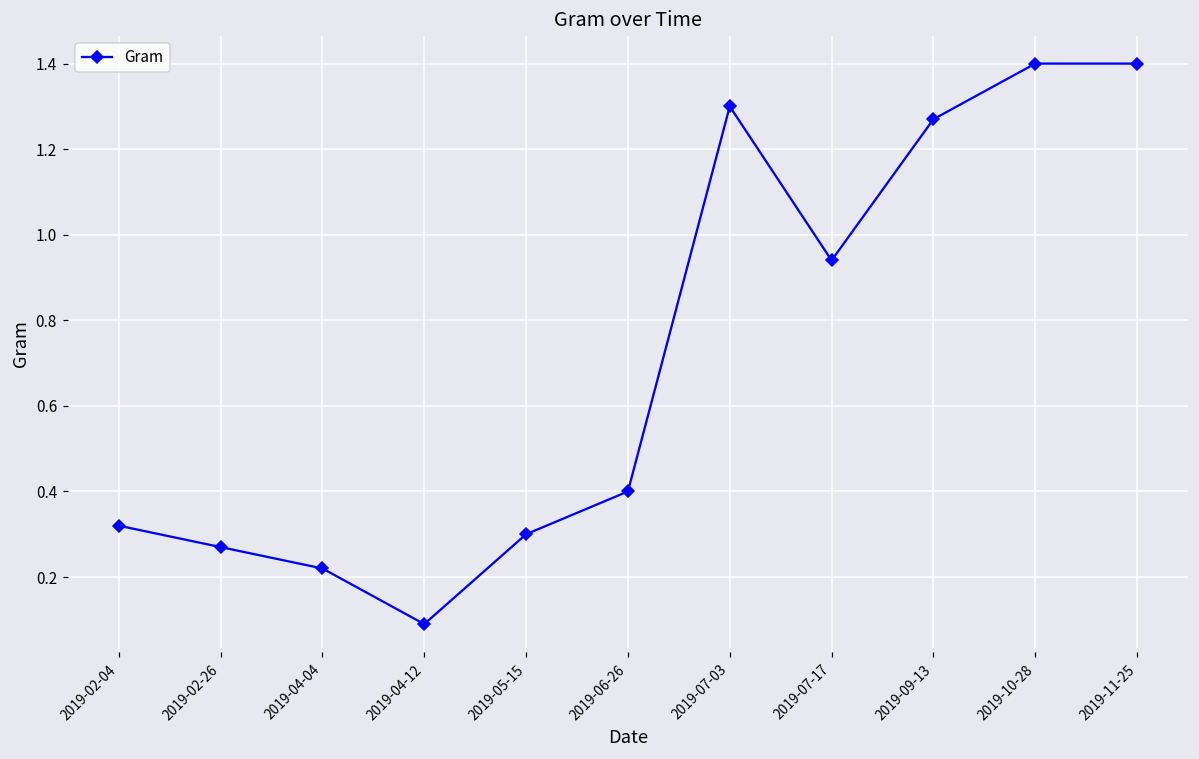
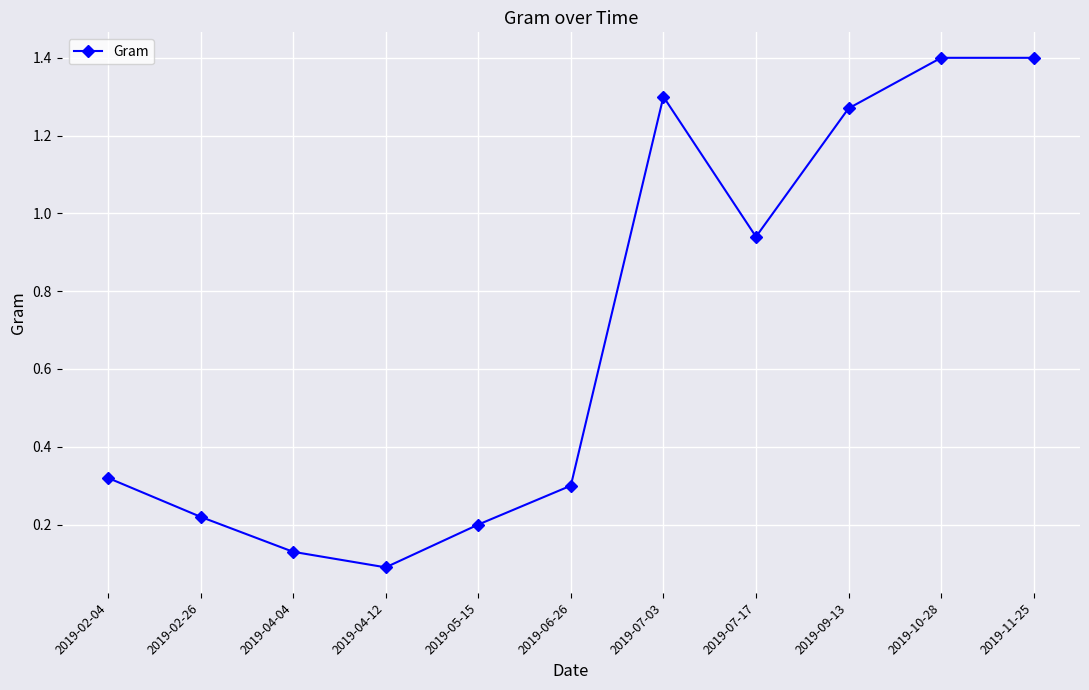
  {
    "2019-02-04": 0.32,
-   "2019-02-26": 0.27,
-   "2019-04-04": 0.22,
+   "2019-02-26": 0.22,
+   "2019-04-04": 0.13,
    "2019-04-12": 0.09,
-   "2019-05-15": 0.3,
-   "2019-06-26": 0.4,
+   "2019-05-15": 0.2,
+   "2019-06-26": 0.3,
    "2019-07-03": 1.30,
    "2019-07-17": 0.94,
    "2019-09-13": 1.27,
    "2019-10-28": 1.40,
    "2019-11-25": 1.40
  }
